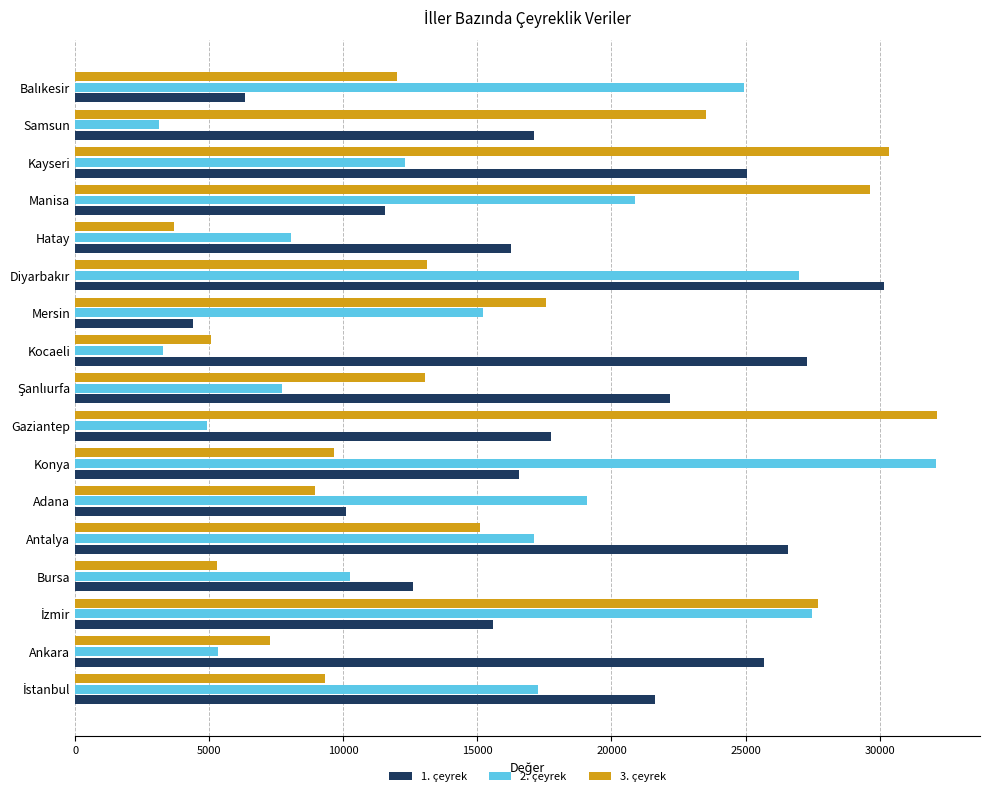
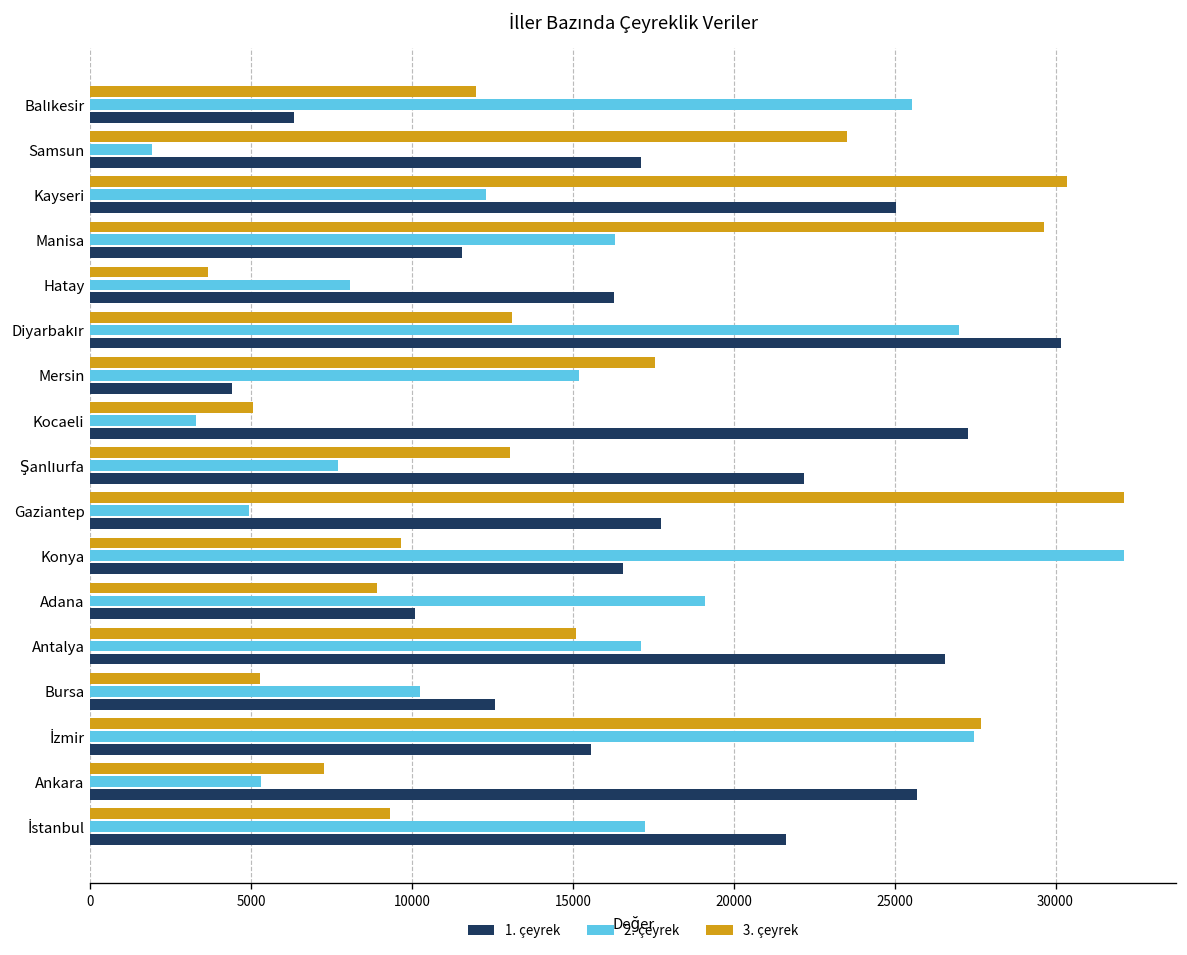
  {
    "1. çeyrek": {
      "Balıkesir": 6300,
      "Samsun": 17100,
      "Kayseri": 25000,
      "Manisa": 11500,
      "Hatay": 16300,
      "Diyarbakır": 30200,
      "Mersin": 4400,
      "Kocaeli": 27300,
      "Şanlıurfa": 22200,
      "Gaziantep": 17700,
      "Konya": 16600,
      "Adana": 10100,
      "Antalya": 26600,
      "Bursa": 12600,
      "İzmir": 15600,
      "Ankara": 25700,
      "İstanbul": 21600
    },
    "2. çeyrek": {
-     "Balıkesir": 24900,
-     "Samsun": 3100,
+     "Balıkesir": 25500,
+     "Samsun": 1900,
      "Kayseri": 12300,
-     "Manisa": 20900,
+     "Manisa": 16300,
      "Hatay": 8100,
      "Diyarbakır": 27000,
      "Mersin": 15200,
      "Kocaeli": 3300,
      "Şanlıurfa": 7700,
      "Gaziantep": 4900,
      "Konya": 32100,
      "Adana": 19100,
      "Antalya": 17100,
      "Bursa": 10200,
      "İzmir": 27500,
      "Ankara": 5300,
      "İstanbul": 17300
    },
    "3. çeyrek": {
      "Balıkesir": 12000,
      "Samsun": 23500,
      "Kayseri": 30400,
      "Manisa": 29700,
      "Hatay": 3700,
      "Diyarbakır": 13100,
      "Mersin": 17500,
      "Kocaeli": 5100,
      "Şanlıurfa": 13100,
      "Gaziantep": 32100,
      "Konya": 9700,
      "Adana": 8900,
      "Antalya": 15100,
      "Bursa": 5300,
      "İzmir": 27700,
      "Ankara": 7300,
      "İstanbul": 9300
    }
  }
